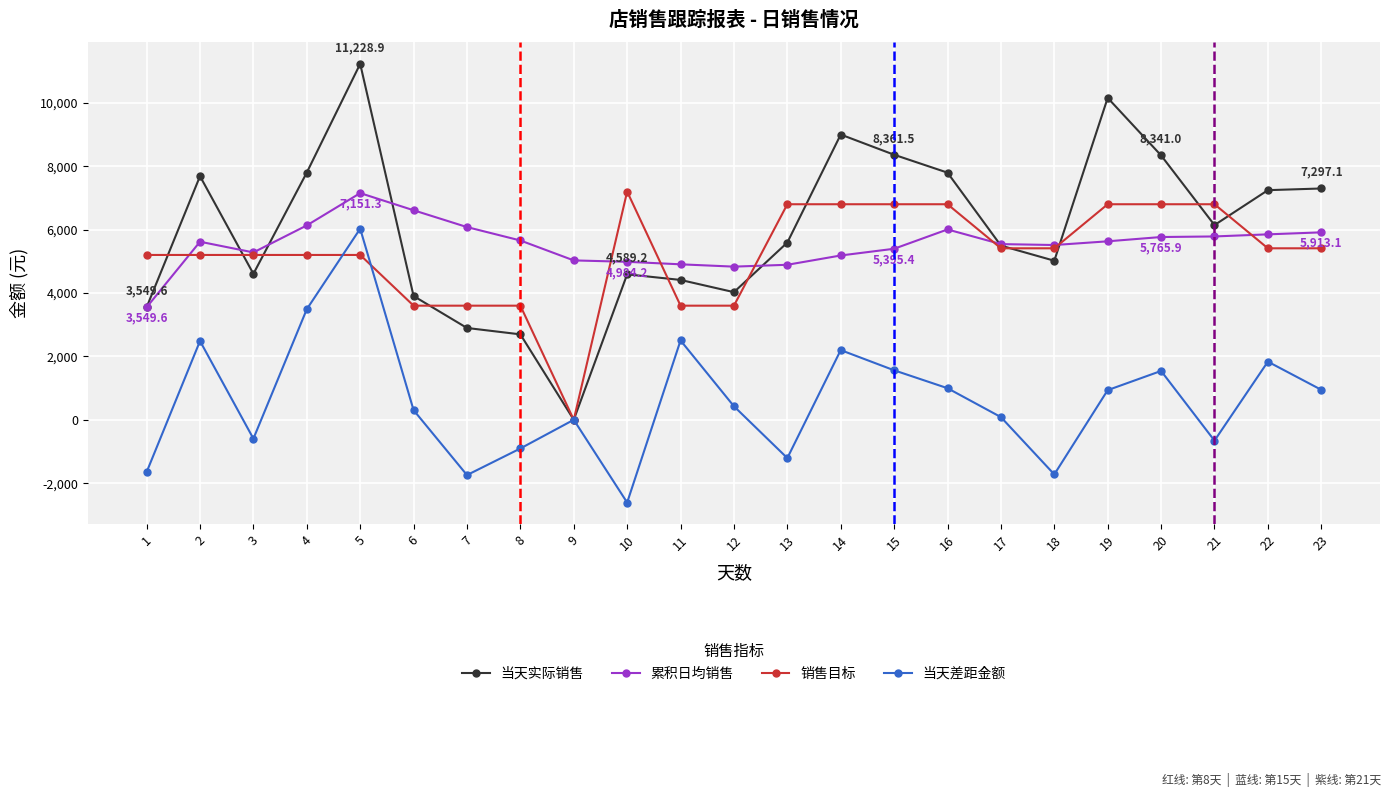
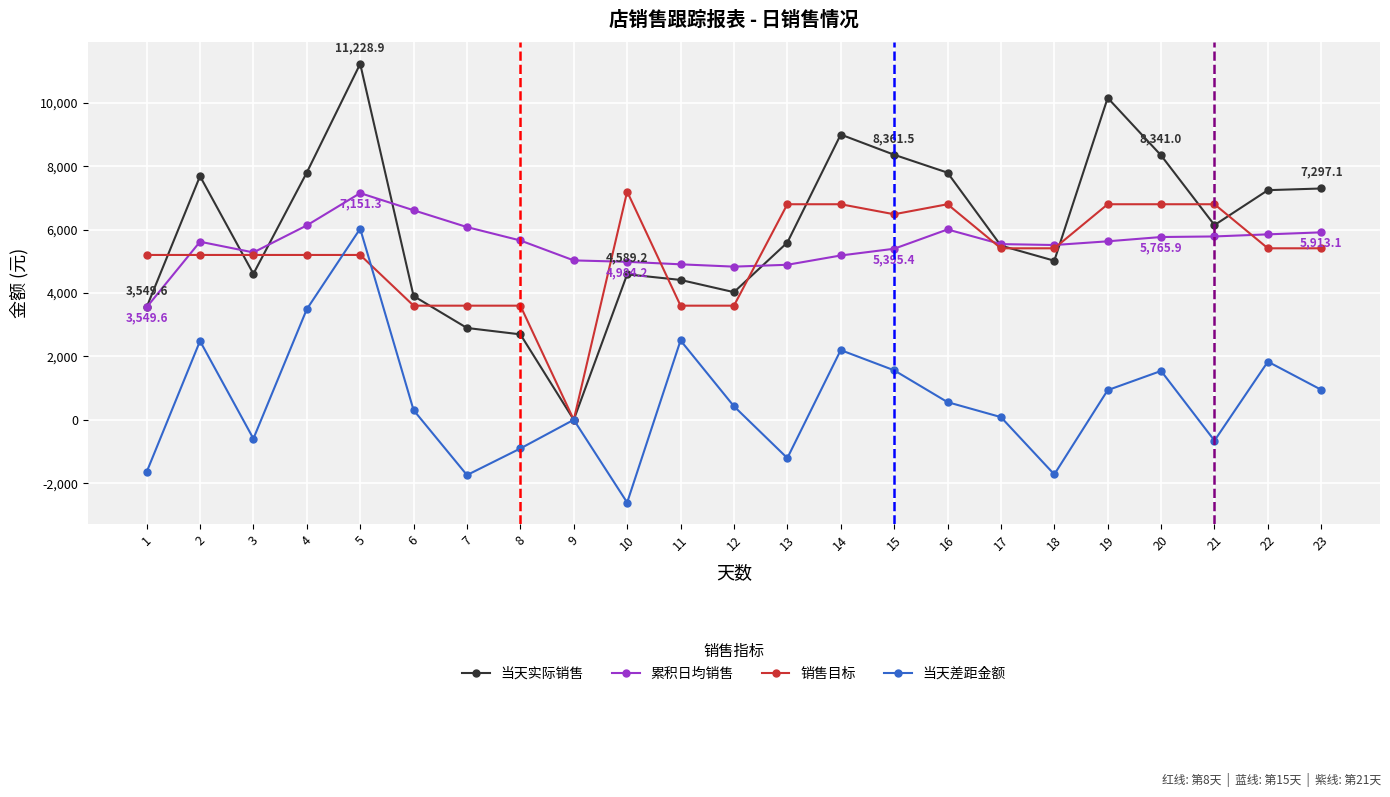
  {
    "当天实际销售": {
      "5": "11,228.9",
      "15": "8,361.5",
      "20": "8,341.0",
      "23": "7,297.1"
    },
    "累积日均销售": {
      "5": "7,151.3",
      "15": "5,395.4",
      "20": "5,765.9"
    },
    "销售目标": {
      "1": "5,200",
      "2": "5,200",
      "3": "5,200",
      "4": "5,200",
      "5": "5,200",
      "6": "3,600",
      "7": "3,600",
      "8": "3,600",
      "10": "7,200",
      "11": "3,600",
      "12": "3,600",
      "13": "6,800",
      "14": "6,800",
-     "15": "6,800",
+     "15": "6,500",
      "16": "6,800",
      "17": "5,400",
      "18": "5,400",
      "19": "6,800",
      "20": "6,800",
      "21": "6,800",
      "22": "5,400"
    },
    "当天差距金额": {
      "1": "-1,700",
      "2": "2,500",
      "3": "-600",
      "4": "3,500",
      "5": "6,000",
      "6": "300",
      "7": "-1,700",
      "8": "-900",
      "10": "-2,600",
      "11": "2,500",
      "12": "400",
      "13": "-1,200",
      "14": "2,200",
      "15": "1,600",
-     "16": "1,000",
+     "16": "600",
      "17": "100",
      "18": "-1,700",
      "19": "900",
      "20": "1,500",
      "21": "-700",
      "22": "1,800",
      "23": "900"
    }
  }
